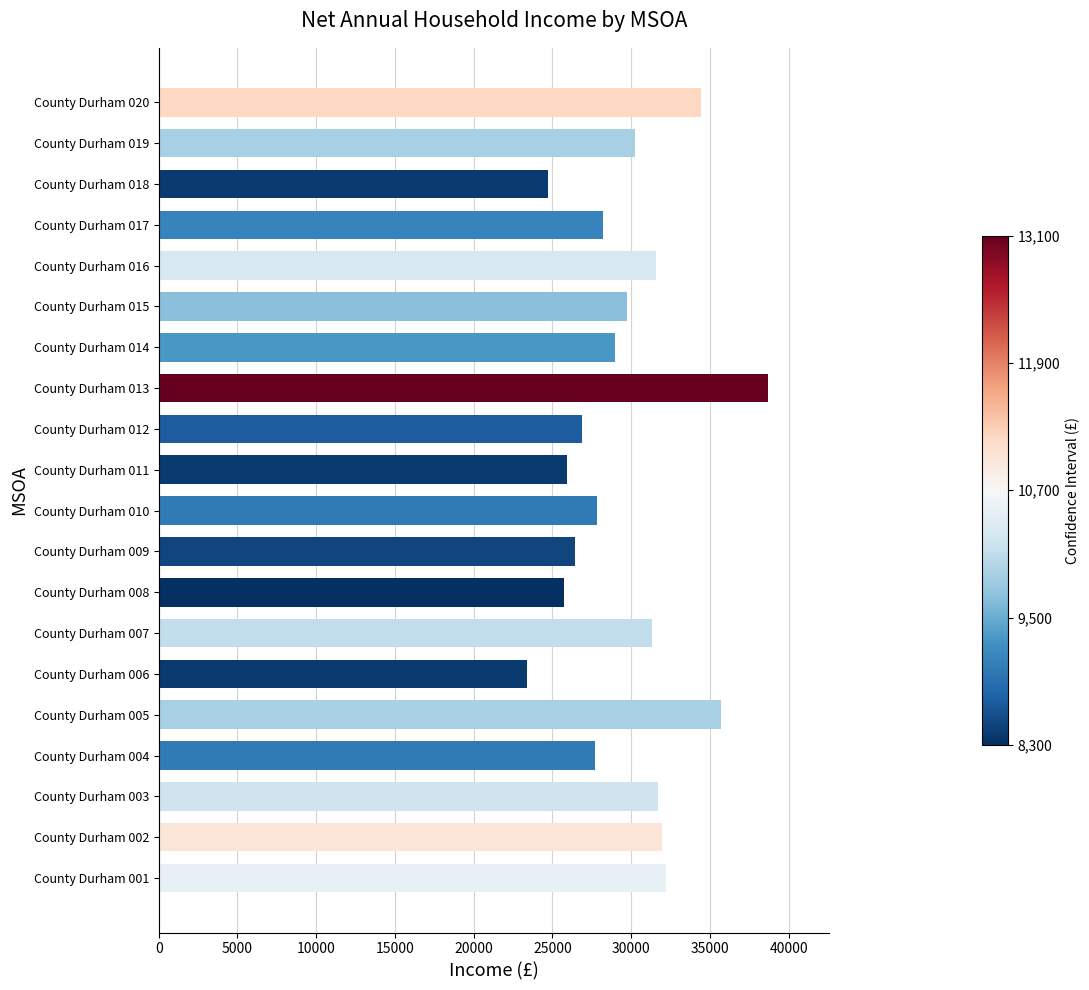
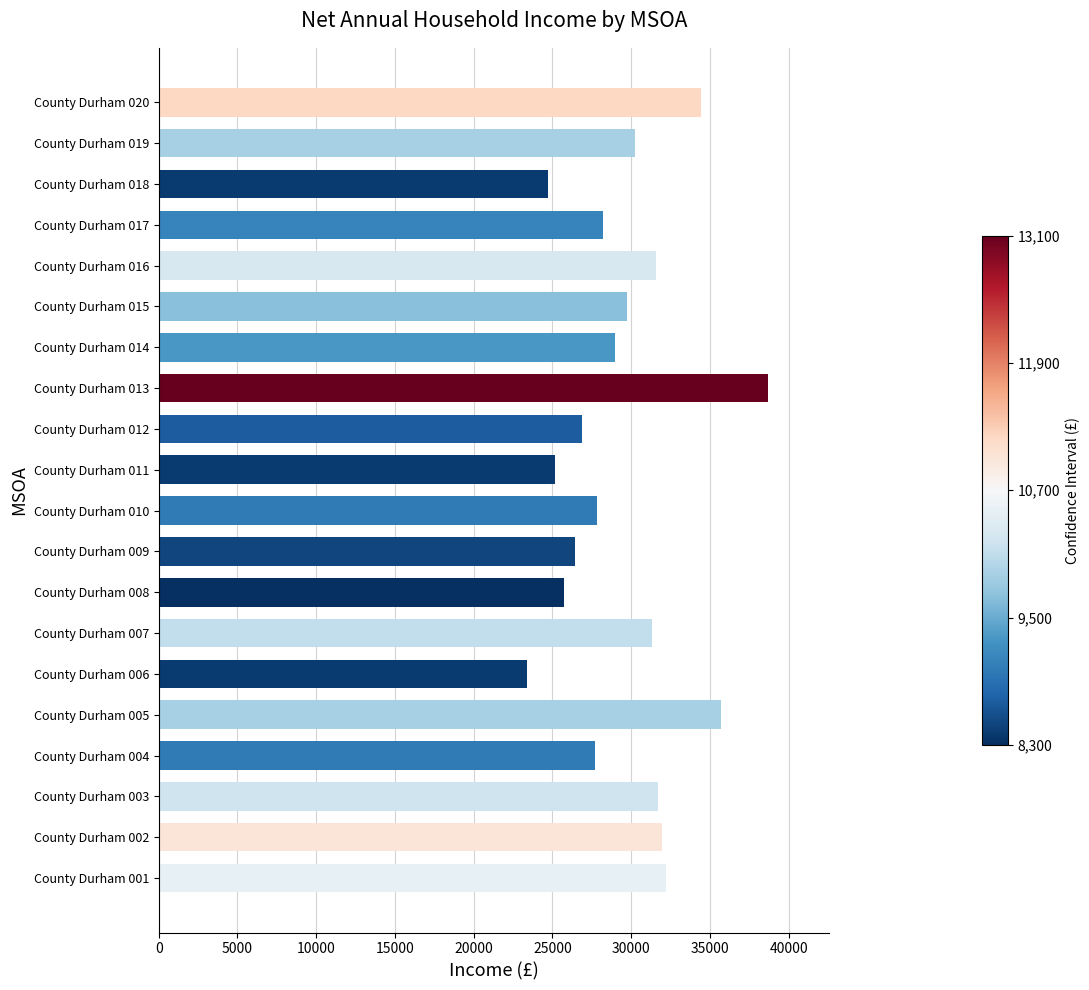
  {
    "County Durham 020": 34400,
    "County Durham 019": 30200,
    "County Durham 018": 24700,
    "County Durham 017": 28200,
    "County Durham 016": 31600,
    "County Durham 015": 29700,
    "County Durham 014": 29000,
    "County Durham 013": 38700,
    "County Durham 012": 26900,
-   "County Durham 011": 25900,
+   "County Durham 011": 25200,
    "County Durham 010": 27800,
    "County Durham 009": 26400,
    "County Durham 008": 25700,
    "County Durham 007": 31300,
    "County Durham 006": 23400,
    "County Durham 005": 35700,
    "County Durham 004": 27700,
    "County Durham 003": 31700,
    "County Durham 002": 32000,
    "County Durham 001": 32200
  }
